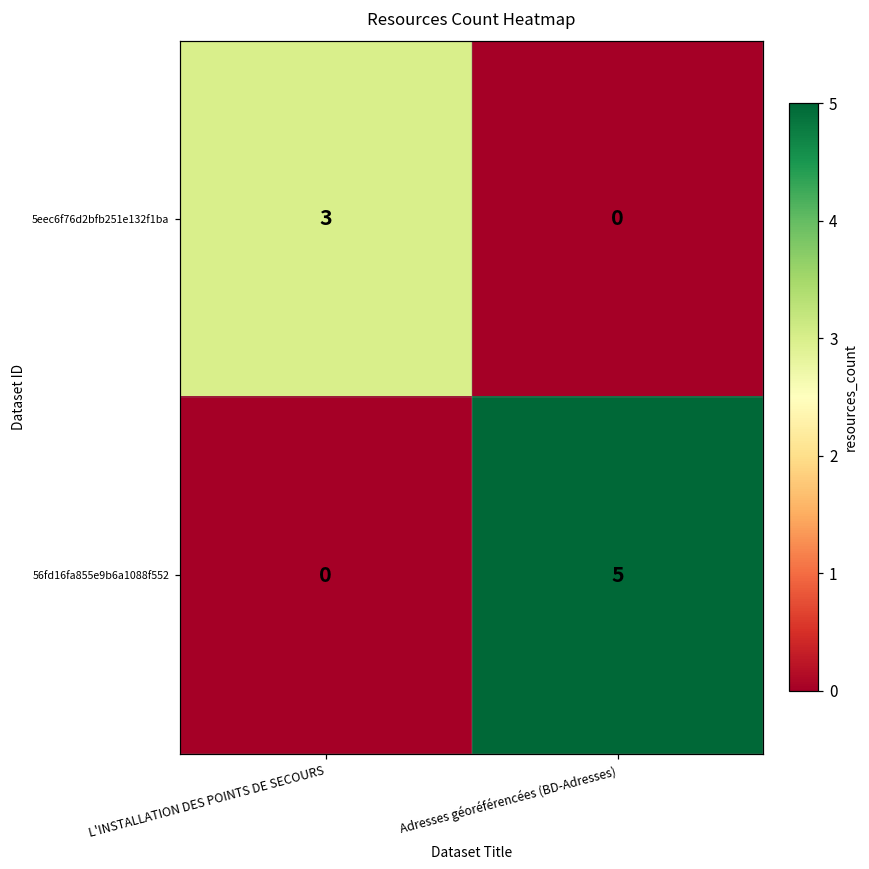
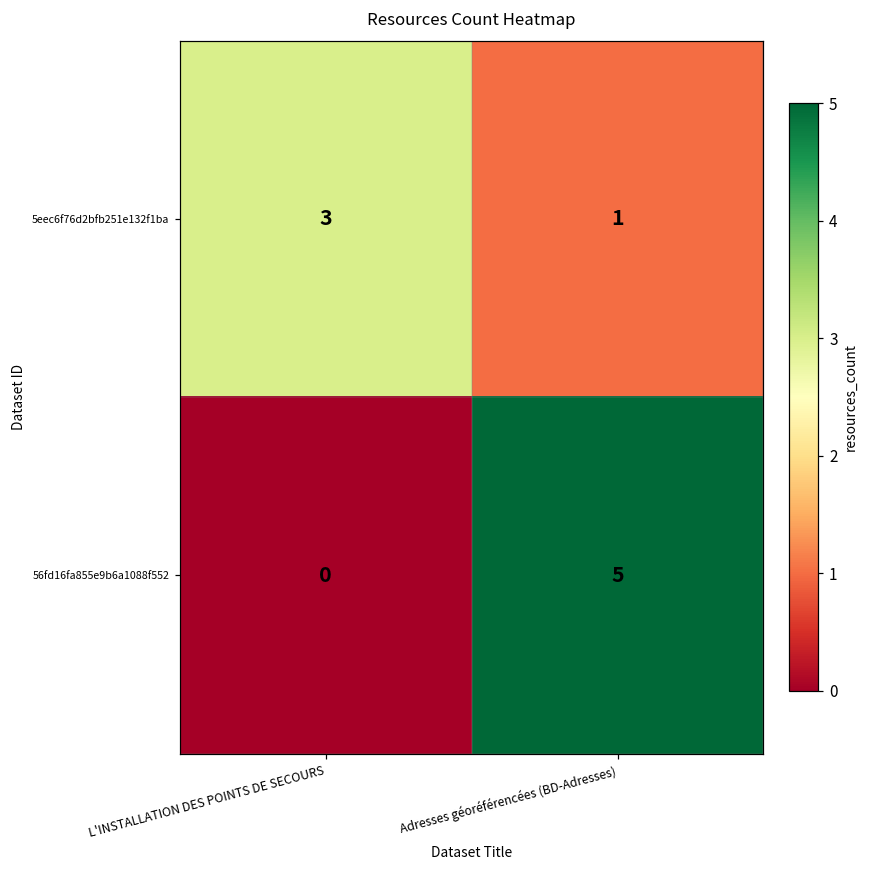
  {
    "5eec6f76d2bfb251e132f1ba": {
      "L'INSTALLATION DES POINTS DE SECOURS": 3,
-     "Adresses géoréférencées (BD-Adresses)": 0
+     "Adresses géoréférencées (BD-Adresses)": 1
    },
    "56fd16fa855e9b6a1088f552": {
      "L'INSTALLATION DES POINTS DE SECOURS": 0,
      "Adresses géoréférencées (BD-Adresses)": 5
    }
  }
